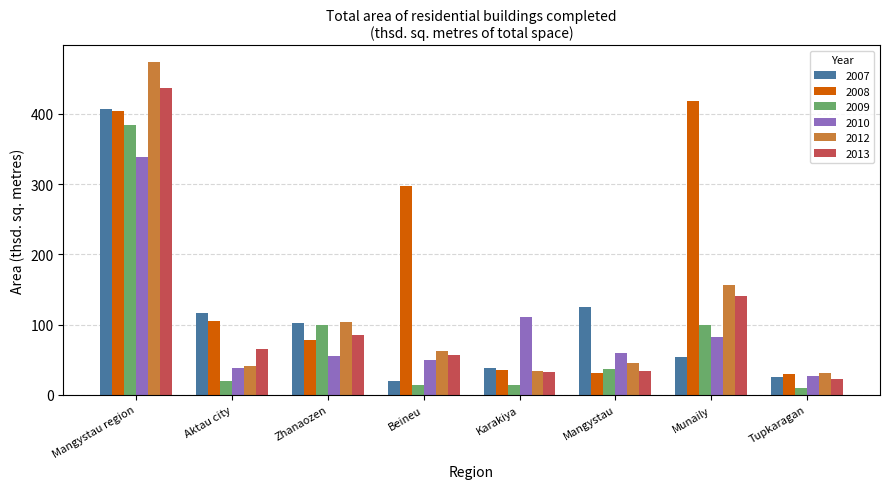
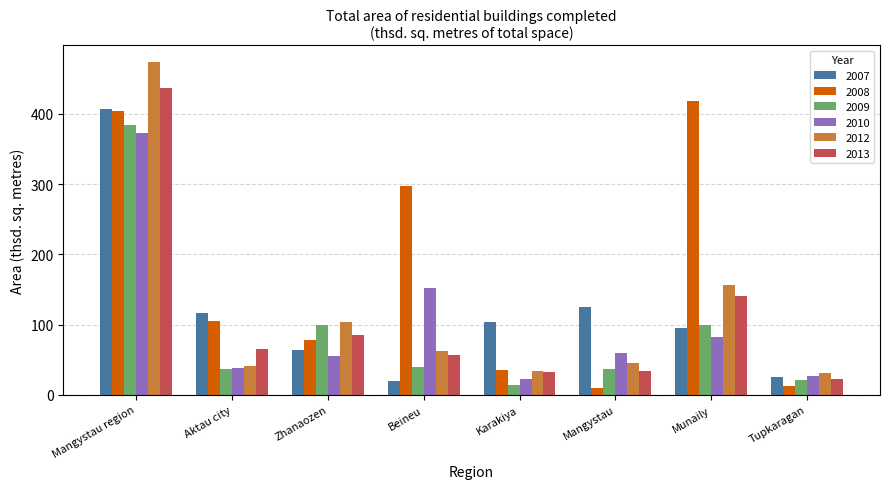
  {
    "2007": {
      "Mangystau region": 410,
      "Aktau city": 120,
-     "Zhanaozen": 100,
+     "Zhanaozen": 60,
      "Beineu": 20,
-     "Karakiya": 40,
+     "Karakiya": 100,
      "Mangystau": 120,
-     "Munaily": 50,
+     "Munaily": 100,
      "Tupkaragan": 30
    },
    "2008": {
      "Mangystau region": 400,
      "Aktau city": 110,
      "Zhanaozen": 80,
      "Beineu": 300,
      "Karakiya": 40,
-     "Mangystau": 30,
+     "Mangystau": 10,
      "Munaily": 420,
-     "Tupkaragan": 30
+     "Tupkaragan": 10
    },
    "2009": {
      "Mangystau region": 380,
-     "Aktau city": 20,
+     "Aktau city": 40,
      "Zhanaozen": 100,
-     "Beineu": 10,
+     "Beineu": 40,
      "Karakiya": 10,
      "Mangystau": 40,
      "Munaily": 100,
-     "Tupkaragan": 10
+     "Tupkaragan": 20
    },
    "2010": {
-     "Mangystau region": 340,
+     "Mangystau region": 370,
      "Aktau city": 40,
      "Zhanaozen": 60,
-     "Beineu": 50,
-     "Karakiya": 110,
+     "Beineu": 150,
+     "Karakiya": 20,
      "Mangystau": 60,
      "Munaily": 80,
      "Tupkaragan": 30
    }
  }
